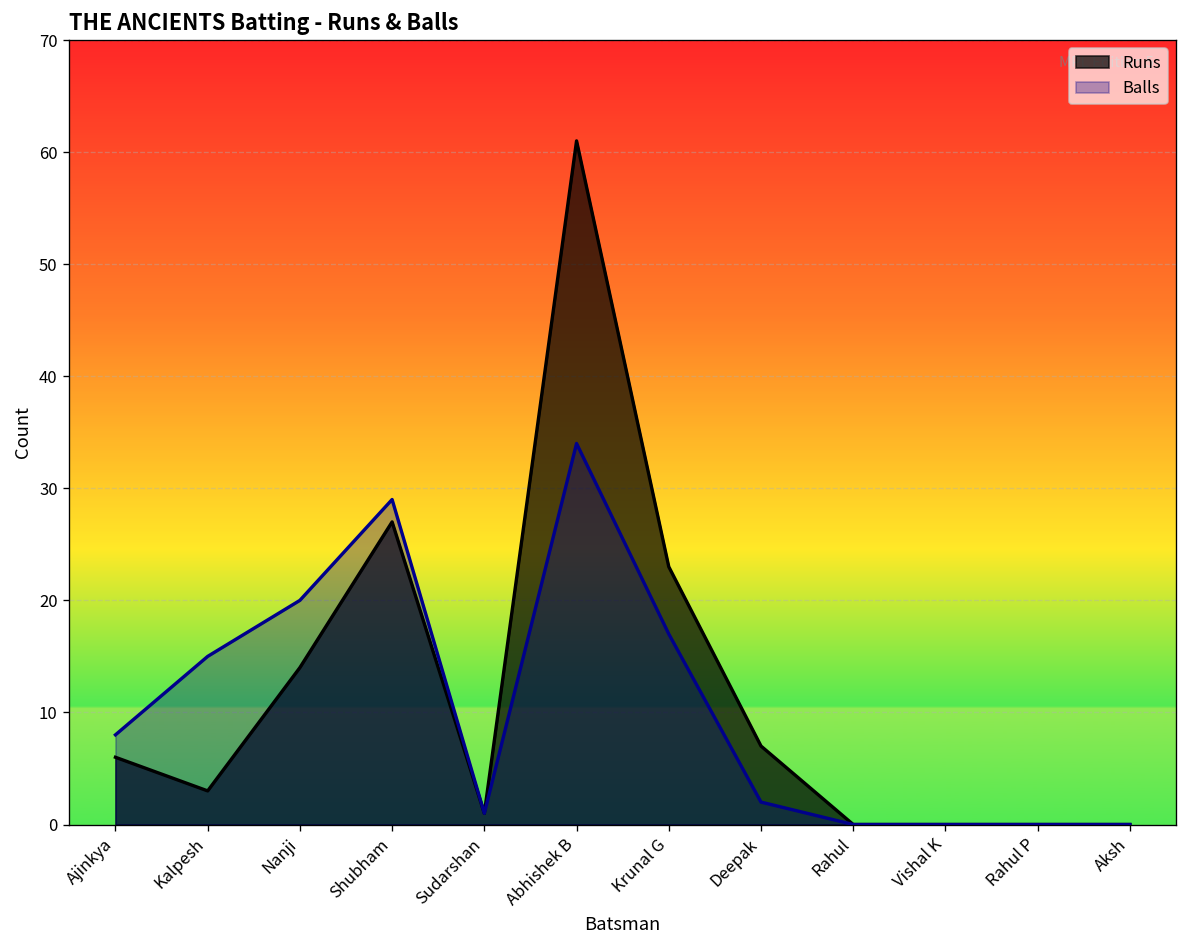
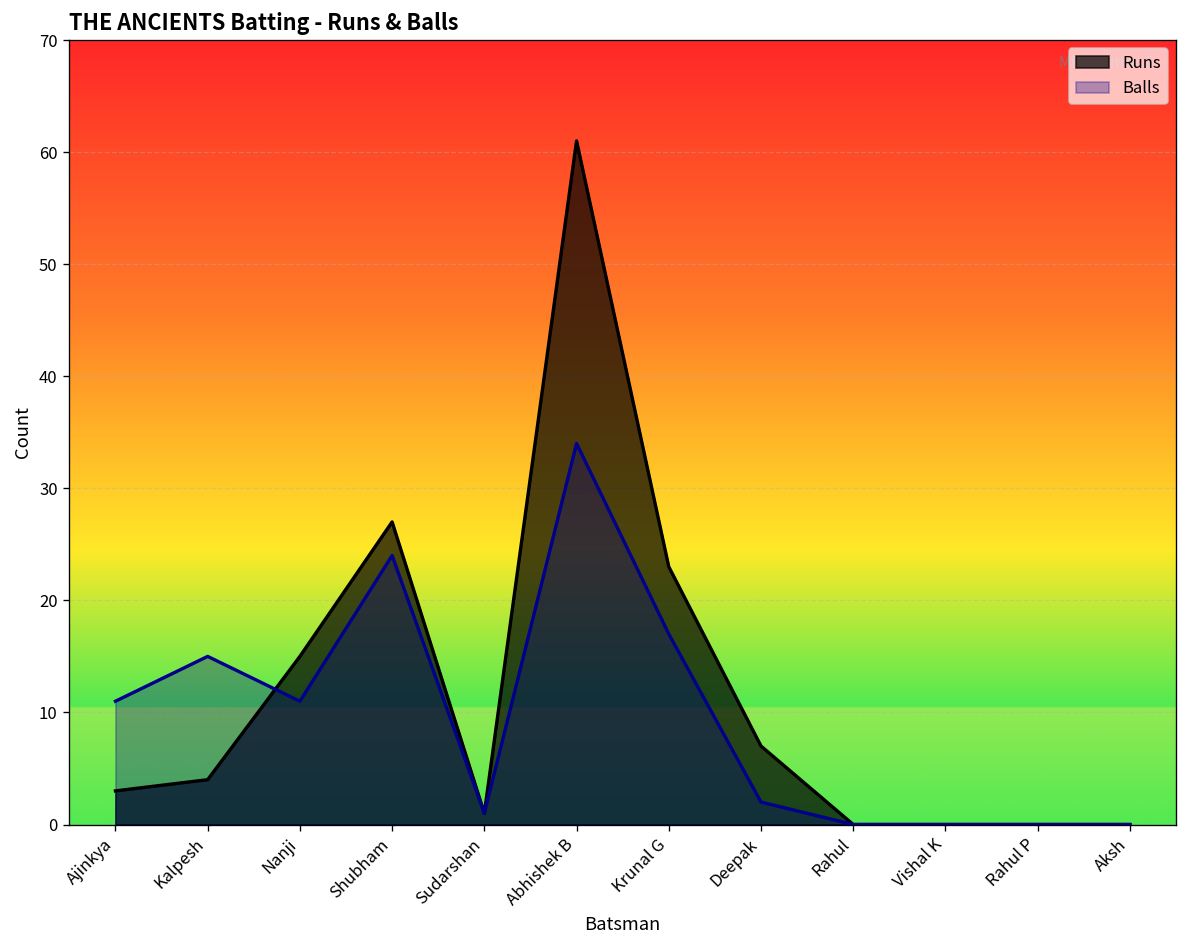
  {
    "Runs": {
-     "Ajinkya": 6,
-     "Kalpesh": 3,
-     "Nanji": 14,
+     "Ajinkya": 3,
+     "Kalpesh": 4,
+     "Nanji": 15,
      "Shubham": 27,
      "Abhishek B": 61,
      "Krunal G": 23,
      "Deepak": 7
    },
    "Balls": {
-     "Ajinkya": 8,
+     "Ajinkya": 11,
      "Kalpesh": 15,
-     "Nanji": 20,
-     "Shubham": 29,
+     "Nanji": 11,
+     "Shubham": 24,
      "Abhishek B": 34,
      "Krunal G": 17,
      "Deepak": 2
    }
  }
